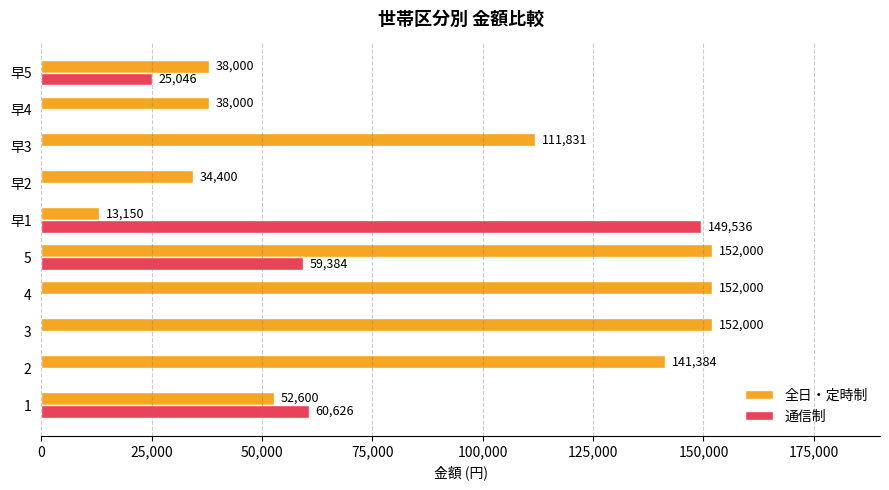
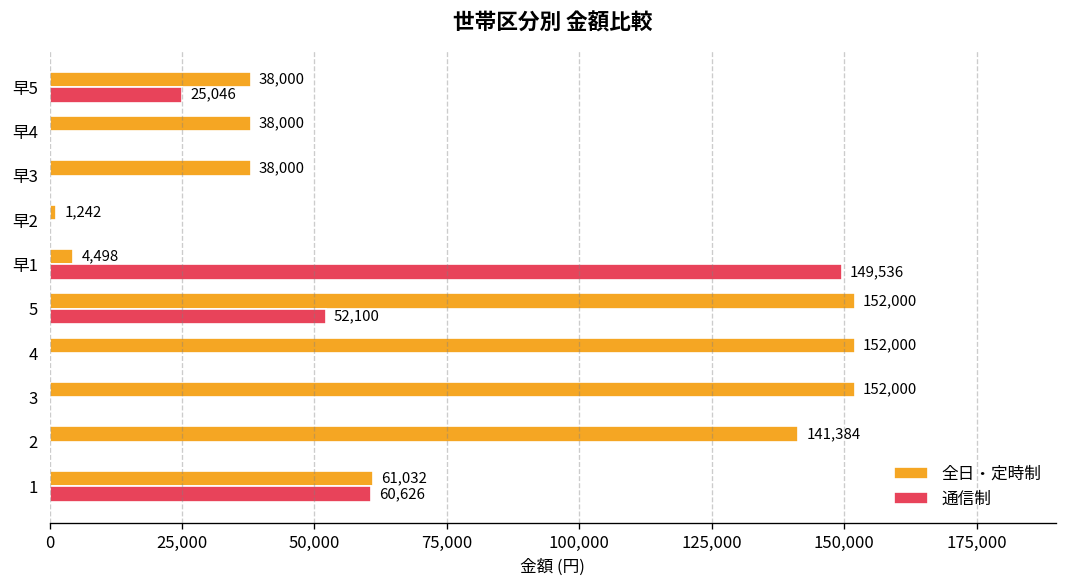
  {
    "全日・定時制": {
      "早5": "38,000",
      "早4": "38,000",
-     "早3": "111,831",
-     "早2": "34,400",
-     "早1": "13,150",
+     "早3": "38,000",
+     "早2": "1,242",
+     "早1": "4,498",
      "5": "152,000",
      "4": "152,000",
      "3": "152,000",
      "2": "141,384",
-     "1": "52,600"
+     "1": "61,032"
    },
    "通信制": {
      "早5": "25,046",
      "早1": "149,536",
-     "5": "59,384",
+     "5": "52,100",
      "1": "60,626"
    }
  }
